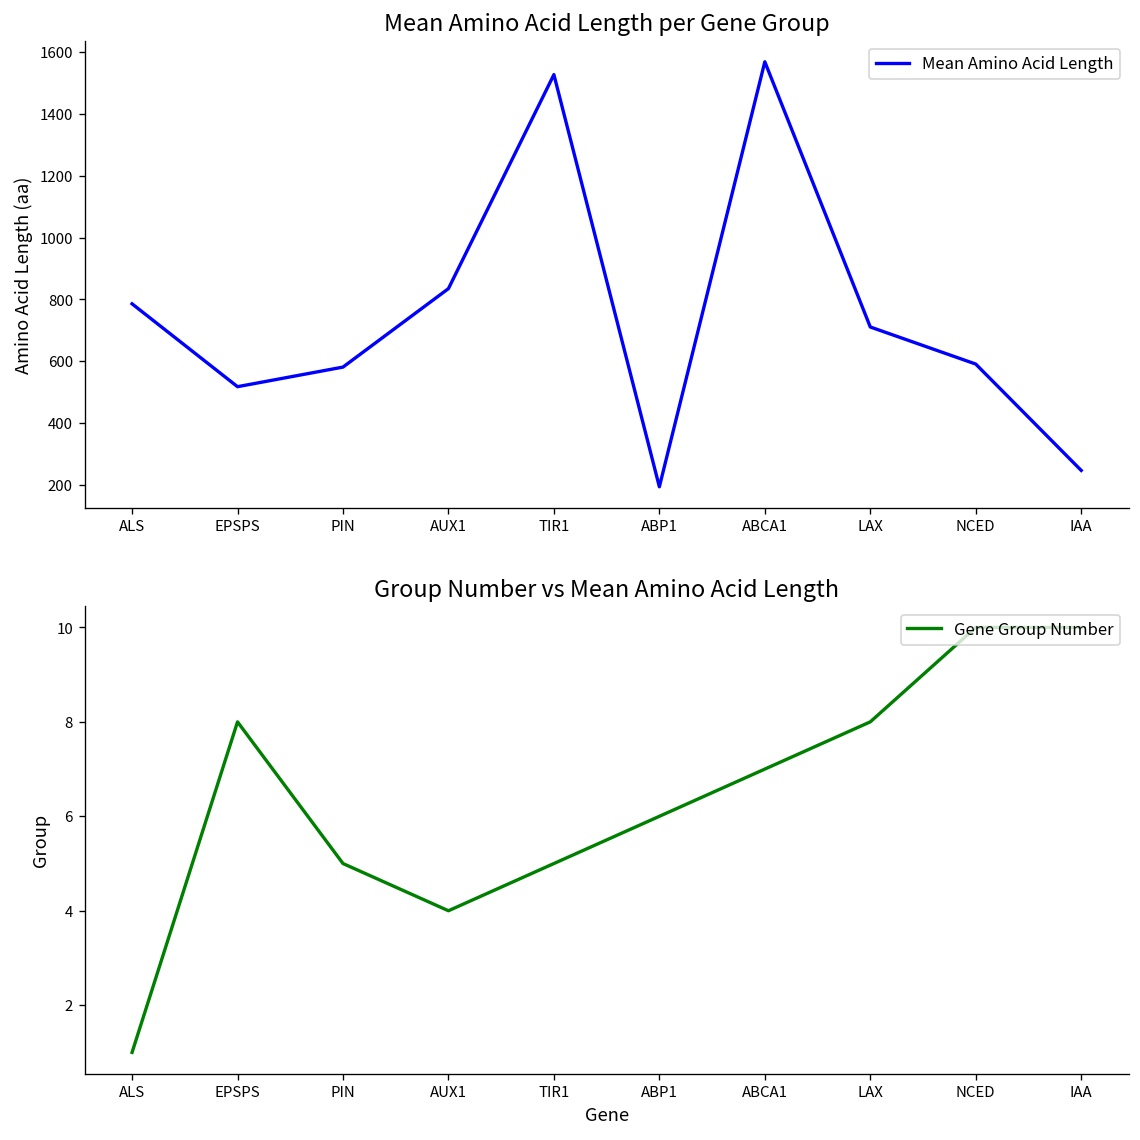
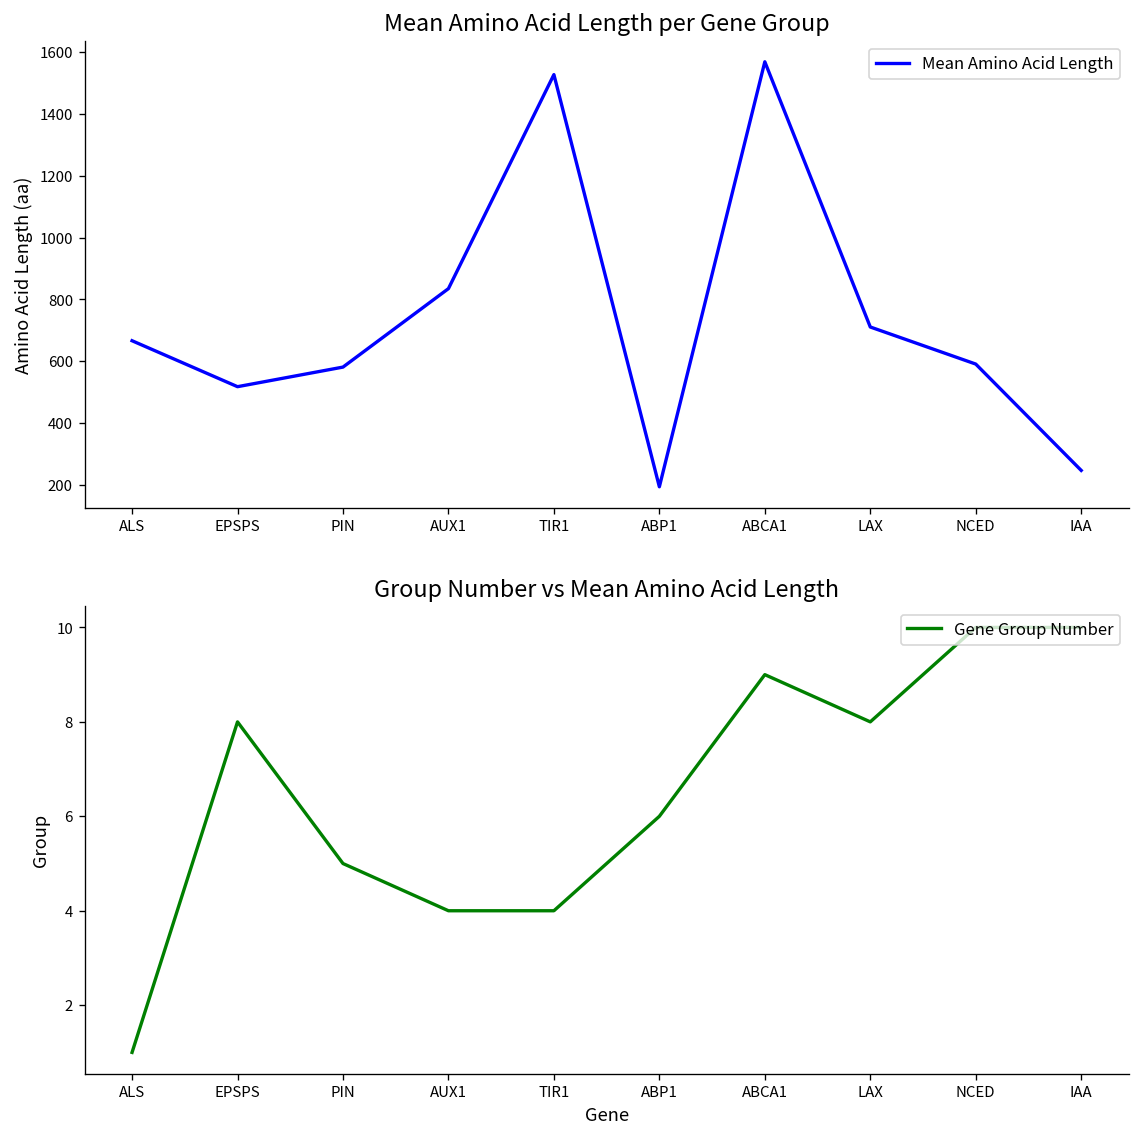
  {
    "Mean Amino Acid Length per Gene Group": {
-     "ALS": 790,
+     "ALS": 670,
      "EPSPS": 520,
      "PIN": 580,
      "AUX1": 830,
      "TIR1": 1530,
      "ABP1": 190,
      "ABCA1": 1570,
      "LAX": 710,
      "NCED": 590,
      "IAA": 250
    },
    "Group Number vs Mean Amino Acid Length": {
      "ALS": 1,
      "EPSPS": 8,
      "PIN": 5,
      "AUX1": 4,
-     "TIR1": 5,
+     "TIR1": 4,
      "ABP1": 6,
-     "ABCA1": 7,
+     "ABCA1": 9,
      "LAX": 8
    }
  }
